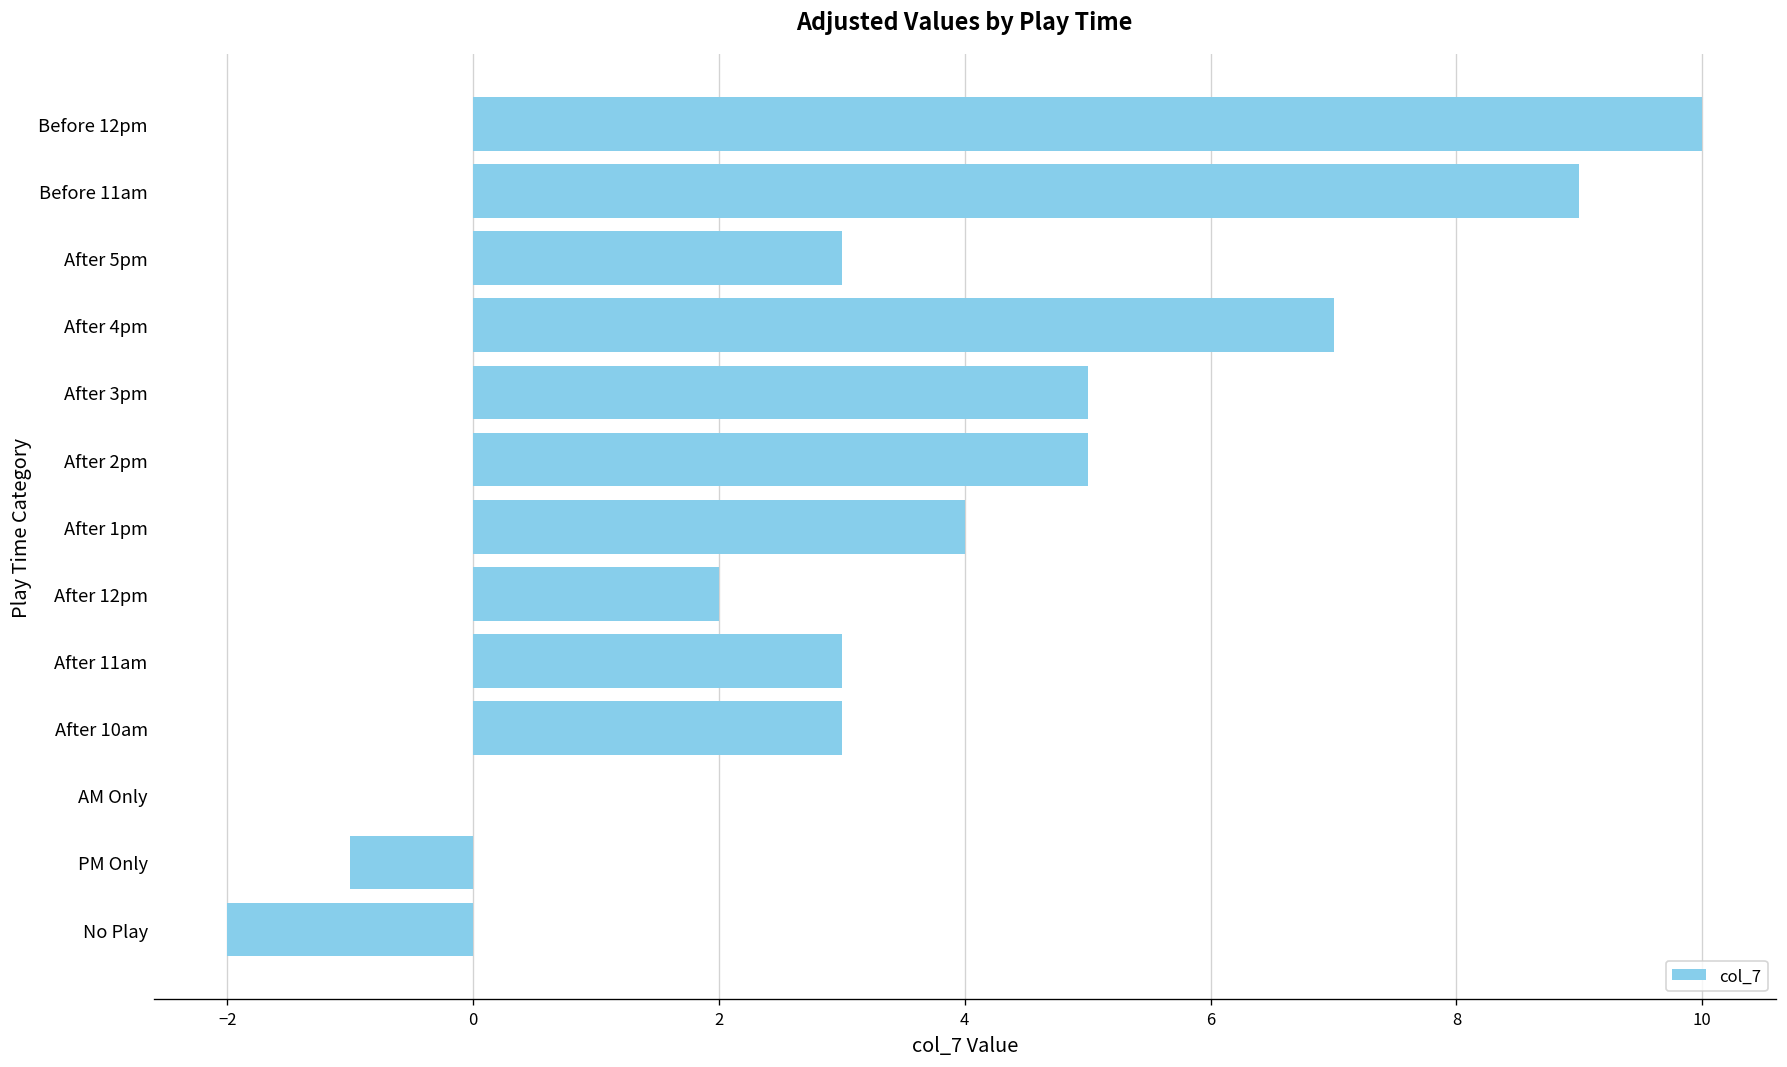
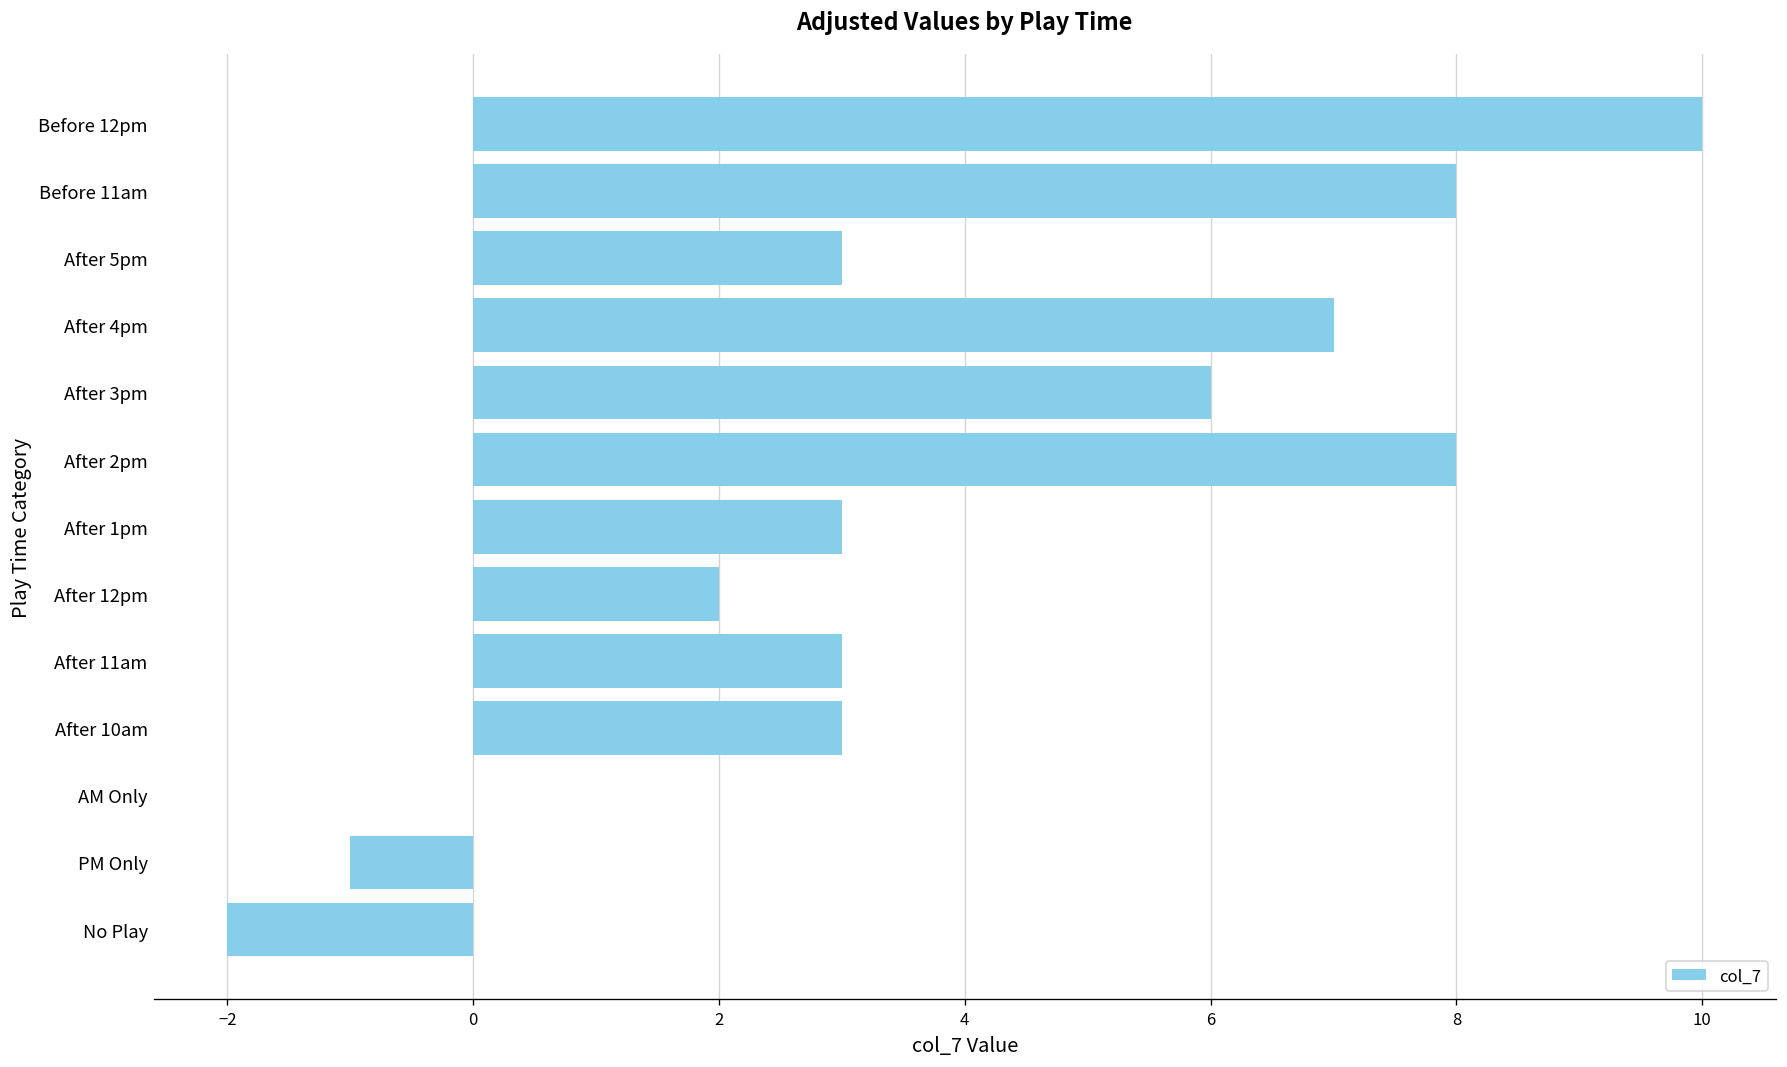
  {
    "Before 12pm": 10,
-   "Before 11am": 9,
+   "Before 11am": 8,
    "After 5pm": 3,
    "After 4pm": 7,
-   "After 3pm": 5,
-   "After 2pm": 5,
-   "After 1pm": 4,
+   "After 3pm": 6,
+   "After 2pm": 8,
+   "After 1pm": 3,
    "After 12pm": 2,
    "After 11am": 3,
    "After 10am": 3,
    "AM Only": 0,
    "PM Only": -1,
    "No Play": -2
  }
